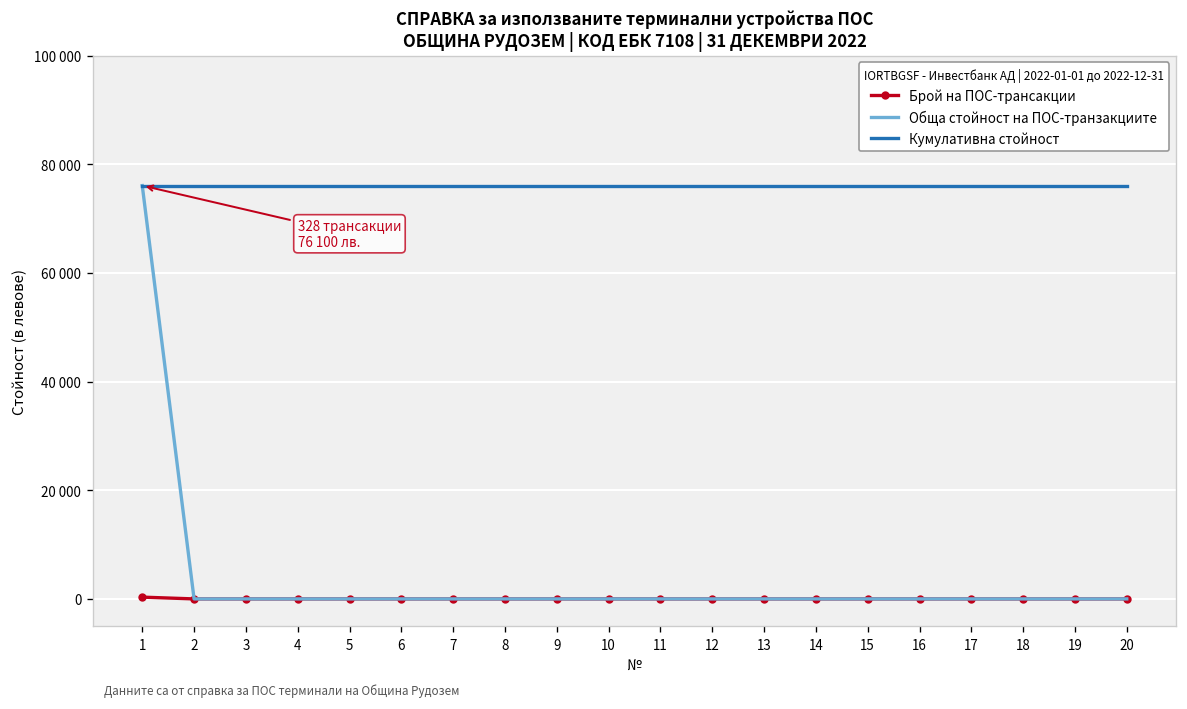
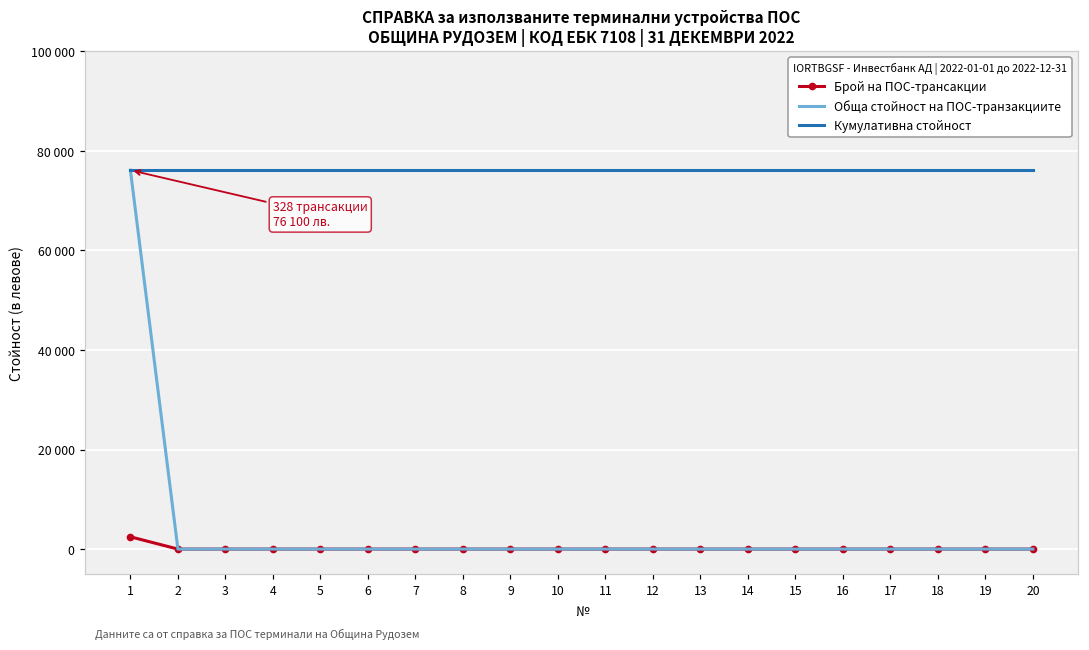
  {
    "Брой на ПОС-трансакции": {
-     "1": 0
+     "1": 2000
    },
    "Кумулативна стойност": {
      "6": 76000,
      "7": 76000,
      "8": 76000,
      "9": 76000,
      "10": 76000,
      "11": 76000,
      "12": 76000,
      "13": 76000,
      "14": 76000,
      "15": 76000,
      "16": 76000,
      "17": 76000,
      "18": 76000,
      "19": 76000,
      "20": 76000
    }
  }
